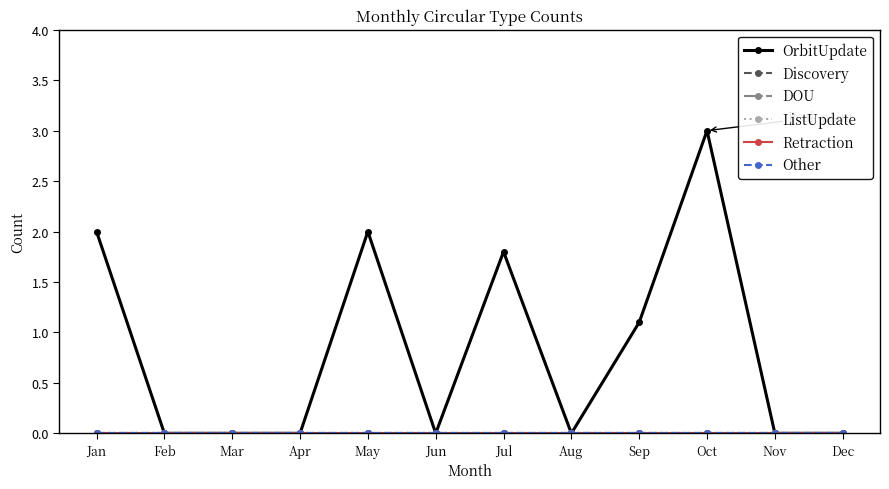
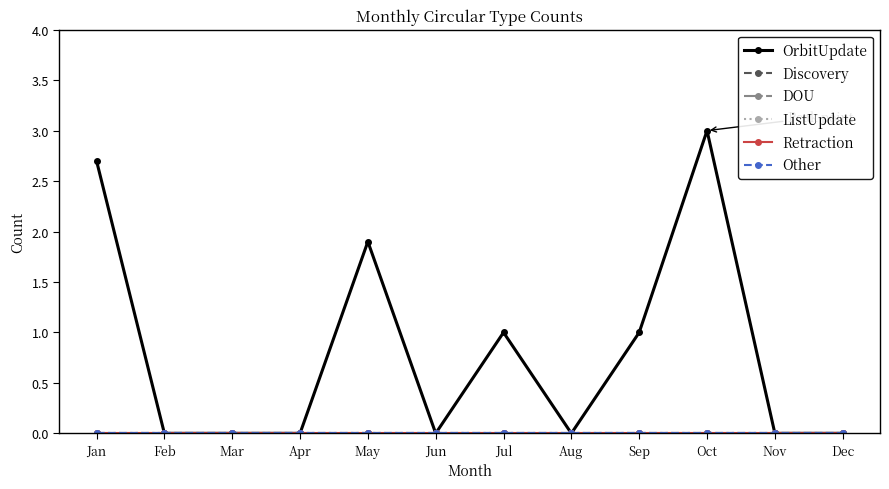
  {
    "OrbitUpdate": {
-     "Jan": 2.0,
-     "May": 2.0,
-     "Jul": 1.8,
-     "Sep": 1.1,
+     "Jan": 2.7,
+     "May": 1.9,
+     "Jul": 1.0,
+     "Sep": 1.0,
      "Oct": 3.0
    },
    "Other": {
      "Jan": 0.0,
      "May": 0.0,
      "Jul": 0.0,
      "Sep": 0.0,
      "Oct": 0.0
    }
  }
